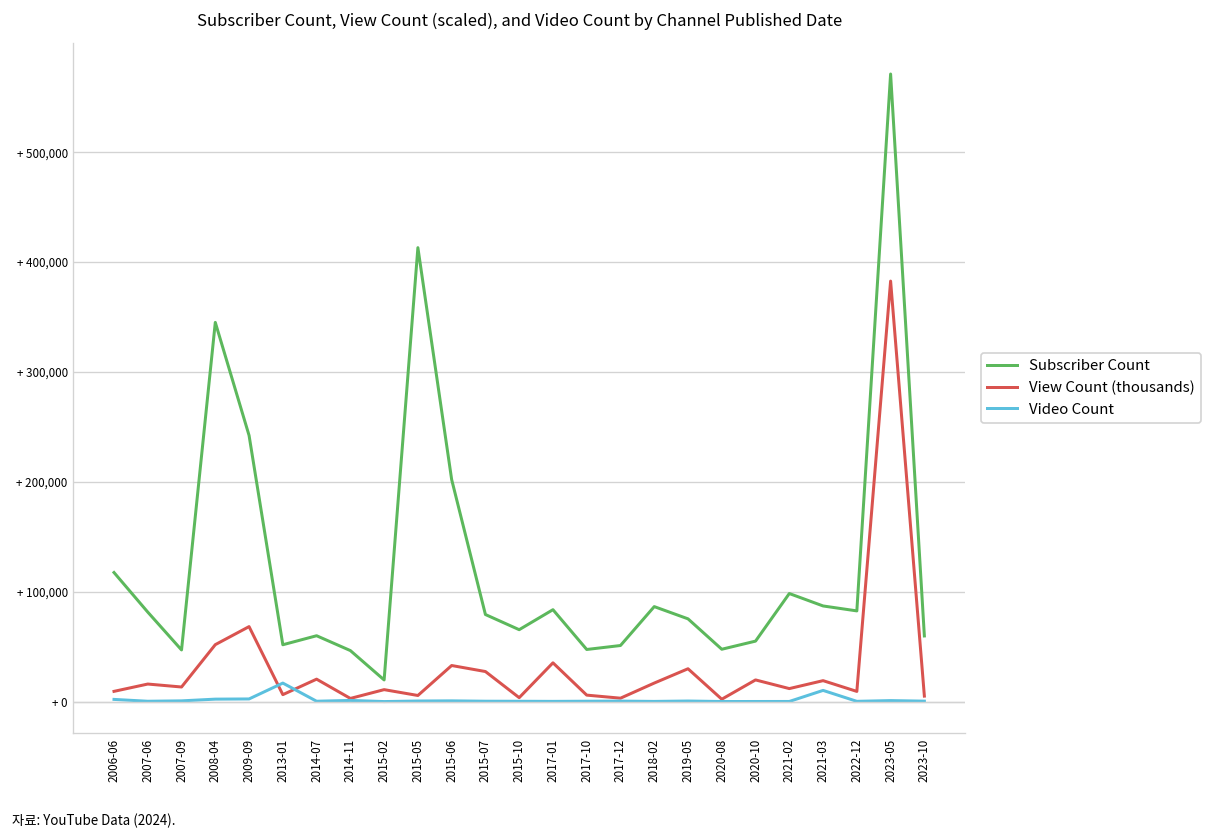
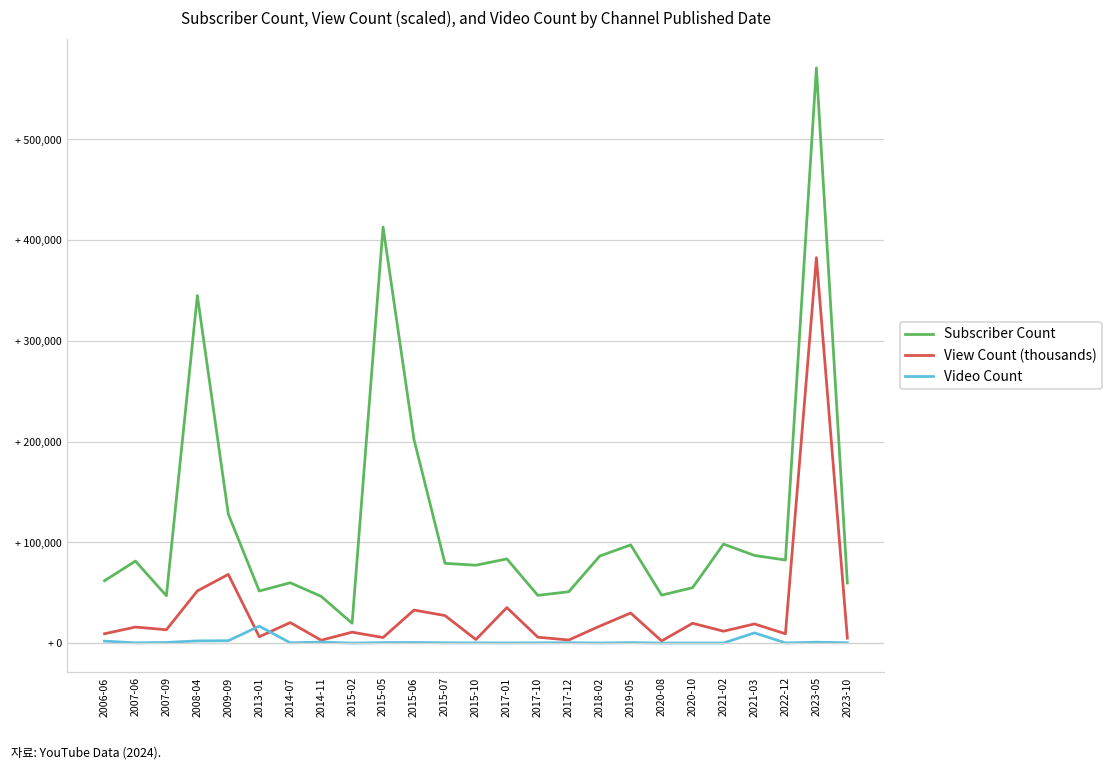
  {
    "Subscriber Count": {
-     "2006-06": "+ 120,000",
+     "2006-06": "+ 60,000",
      "2007-06": "+ 80,000",
      "2007-09": "+ 50,000",
      "2008-04": "+ 350,000",
-     "2009-09": "+ 240,000",
+     "2009-09": "+ 130,000",
      "2013-01": "+ 50,000",
      "2014-07": "+ 60,000",
      "2014-11": "+ 50,000",
      "2015-02": "+ 20,000",
      "2015-05": "+ 410,000",
      "2015-06": "+ 200,000",
      "2015-07": "+ 80,000",
-     "2015-10": "+ 70,000",
+     "2015-10": "+ 80,000",
      "2017-01": "+ 80,000",
      "2017-10": "+ 50,000",
      "2017-12": "+ 50,000",
      "2018-02": "+ 90,000",
-     "2019-05": "+ 80,000",
+     "2019-05": "+ 100,000",
      "2020-08": "+ 50,000",
      "2020-10": "+ 60,000",
      "2021-02": "+ 100,000",
      "2021-03": "+ 90,000",
      "2022-12": "+ 80,000",
      "2023-05": "+ 570,000",
      "2023-10": "+ 60,000"
    },
    "View Count (thousands)": {
      "2006-06": "+ 10,000",
      "2007-06": "+ 20,000",
      "2007-09": "+ 10,000",
      "2008-04": "+ 50,000",
      "2009-09": "+ 70,000",
      "2013-01": "+ 10,000",
      "2014-07": "+ 20,000",
      "2015-02": "+ 10,000",
      "2015-05": "+ 10,000",
      "2015-06": "+ 30,000",
      "2015-07": "+ 30,000",
      "2015-10": "+ 0",
      "2017-01": "+ 40,000",
      "2017-10": "+ 10,000",
      "2018-02": "+ 20,000",
      "2019-05": "+ 30,000",
      "2020-10": "+ 20,000",
      "2021-02": "+ 10,000",
      "2021-03": "+ 20,000",
      "2022-12": "+ 10,000",
      "2023-05": "+ 380,000",
      "2023-10": "+ 0"
    },
    "Video Count": {
      "2006-06": "+ 0",
      "2007-06": "+ 0",
      "2007-09": "+ 0",
      "2008-04": "+ 0",
      "2009-09": "+ 0",
      "2013-01": "+ 20,000",
      "2014-07": "+ 0",
      "2015-02": "+ 0",
      "2015-05": "+ 0",
      "2015-06": "+ 0",
      "2015-07": "+ 0",
      "2015-10": "+ 0",
      "2017-01": "+ 0",
      "2017-10": "+ 0",
      "2018-02": "+ 0",
      "2019-05": "+ 0",
      "2020-10": "+ 0",
      "2021-02": "+ 0",
      "2021-03": "+ 10,000",
      "2022-12": "+ 0",
      "2023-05": "+ 0",
      "2023-10": "+ 0"
    }
  }
